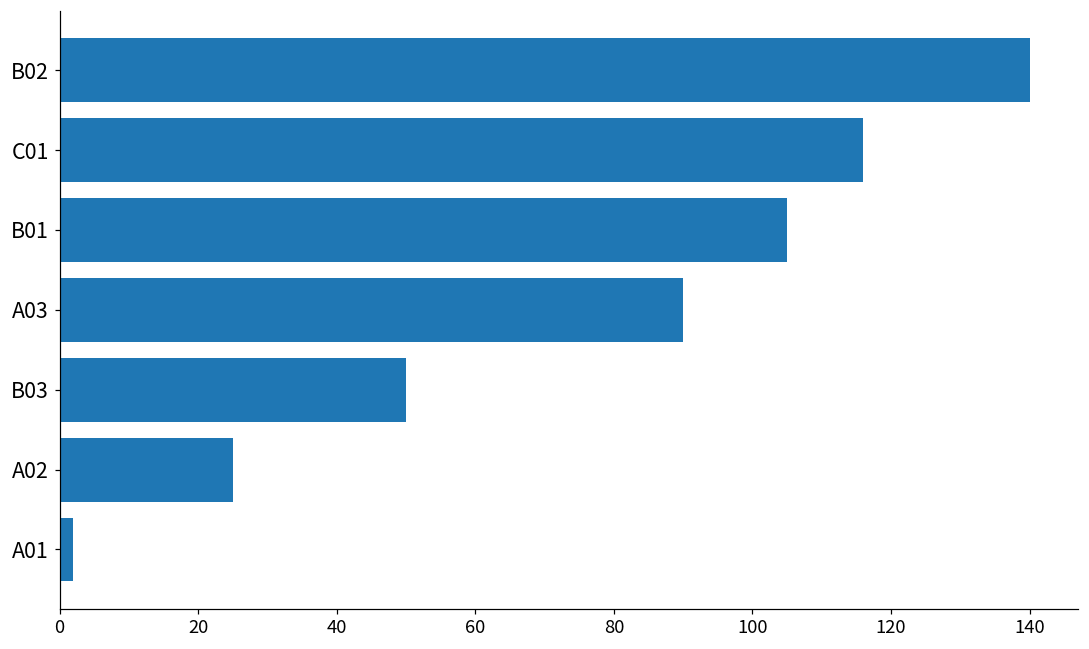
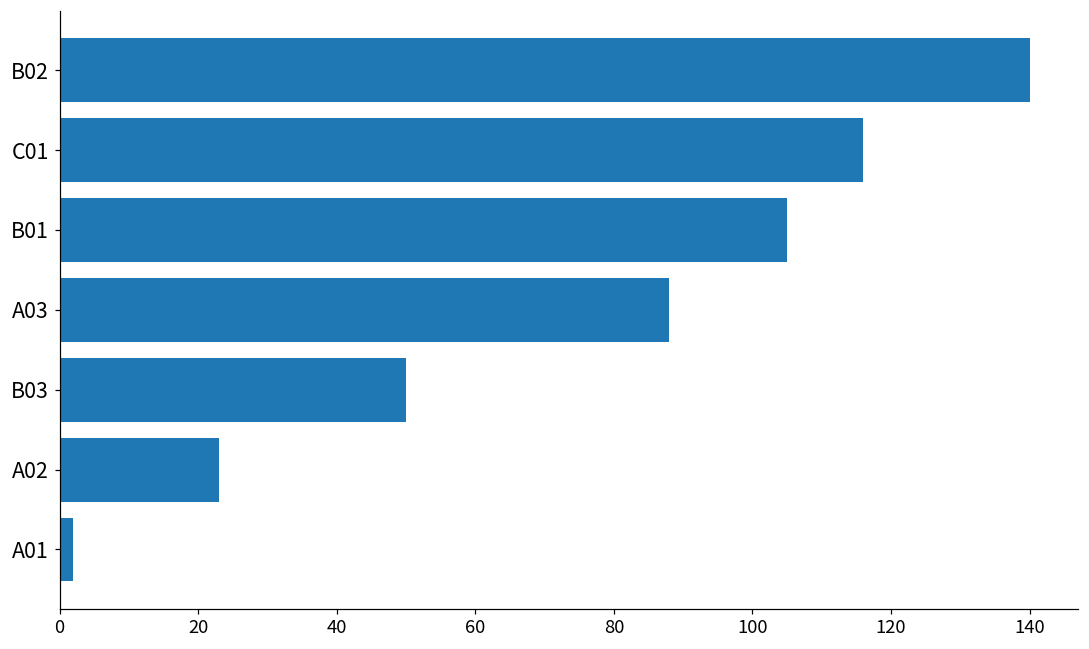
  {
    "B02": 140,
    "C01": 116,
    "B01": 105,
-   "A03": 90,
+   "A03": 88,
    "B03": 50,
-   "A02": 25,
+   "A02": 23,
    "A01": 2
  }
